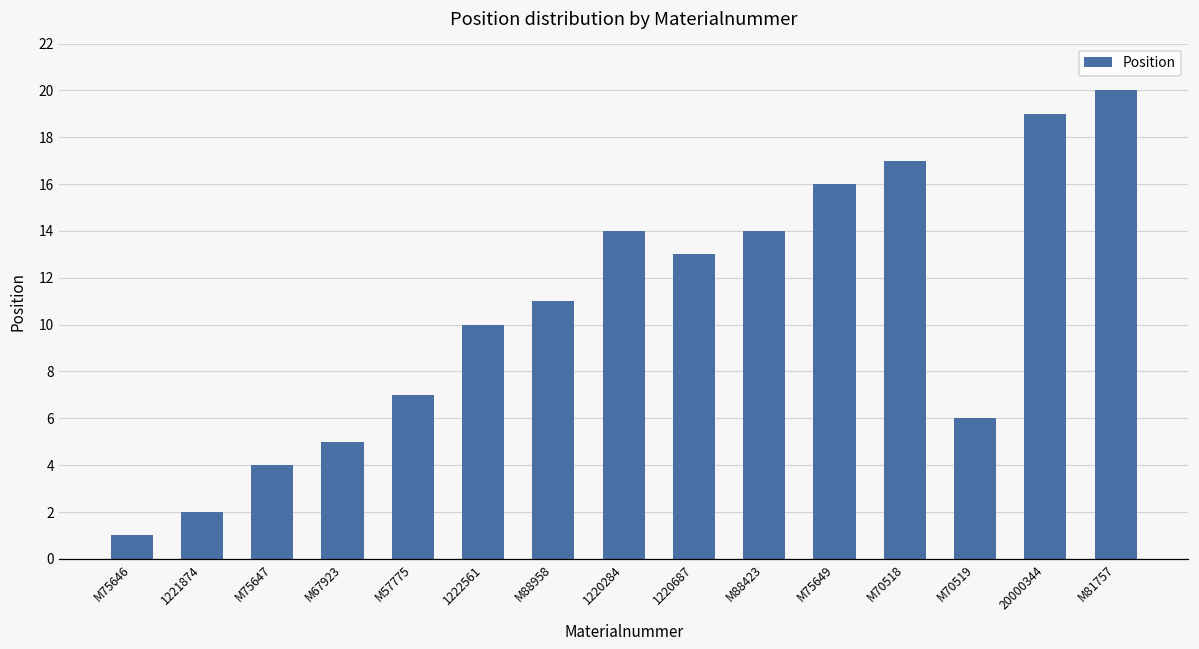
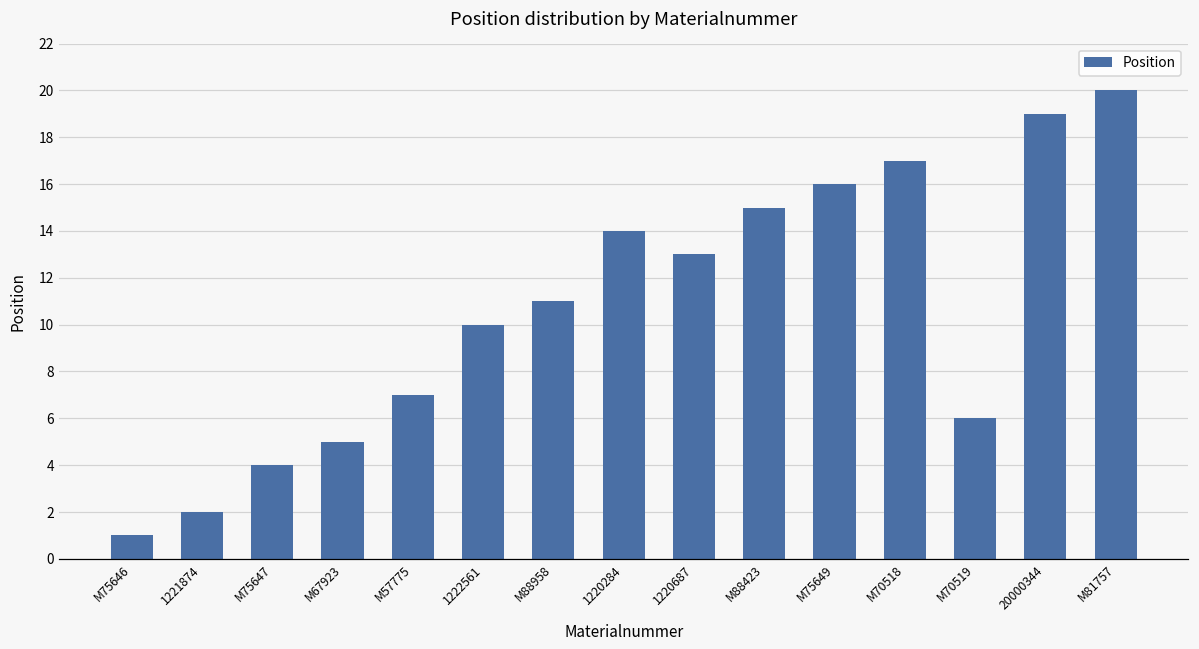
  {
    "M75646": 1,
    "1221874": 2,
    "M75647": 4,
    "M67923": 5,
    "M57775": 7,
    "1222561": 10,
    "M88958": 11,
    "1220284": 14,
    "1220687": 13,
-   "M88423": 14,
+   "M88423": 15,
    "M75649": 16,
    "M70518": 17,
    "M70519": 6,
    "20000344": 19,
    "M81757": 20
  }
